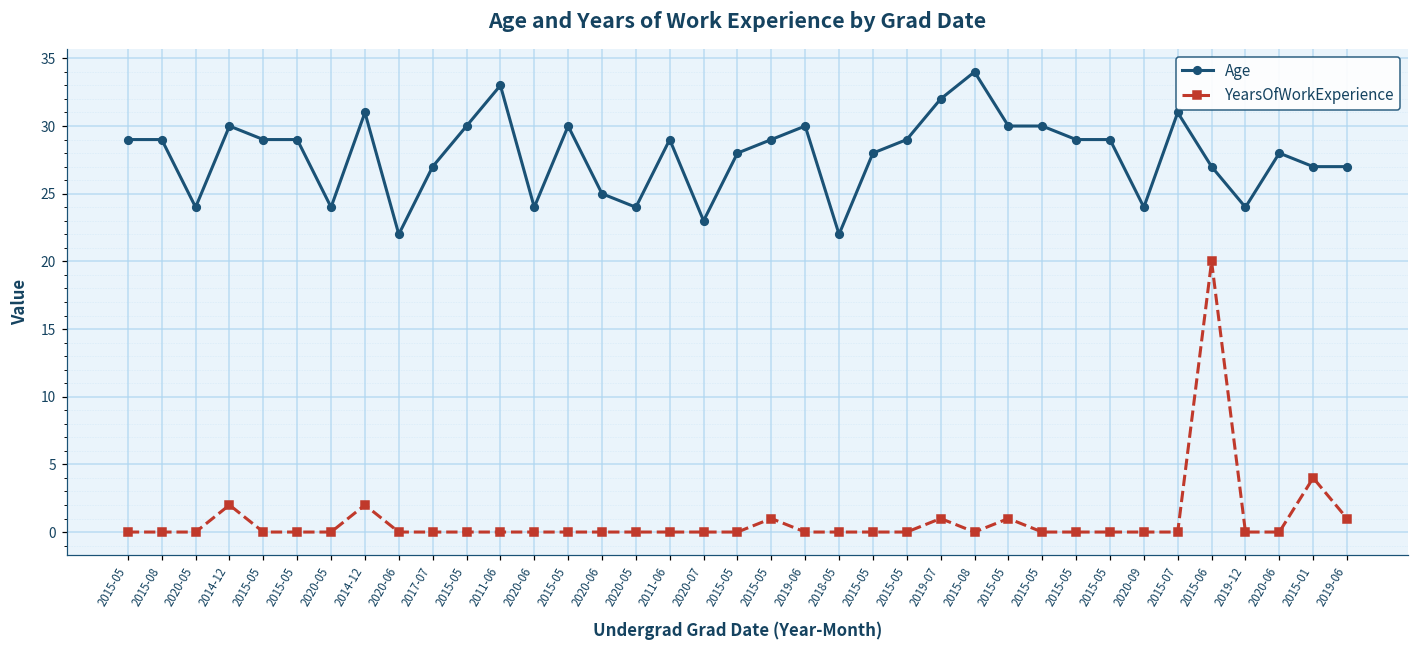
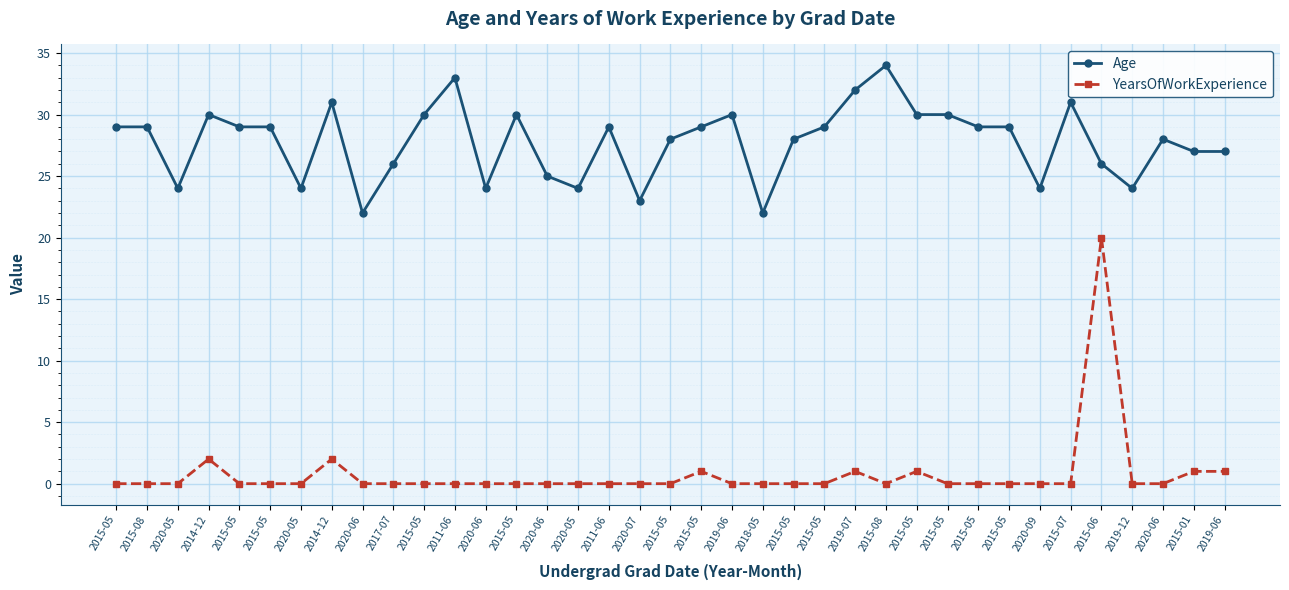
  {
    "Age": {
-     "2017-07": 27,
+     "2017-07": 26,
      "2020-07": 23,
      "2018-05": 22,
      "2019-07": 32,
      "2020-09": 24,
      "2015-07": 31,
-     "2015-06": 27,
+     "2015-06": 26,
      "2019-12": 24,
      "2015-01": 27
    },
    "YearsOfWorkExperience": {
      "2017-07": 0,
      "2020-07": 0,
      "2018-05": 0,
      "2019-07": 1,
      "2020-09": 0,
      "2015-07": 0,
      "2015-06": 20,
      "2019-12": 0,
-     "2015-01": 4
+     "2015-01": 1
    }
  }
